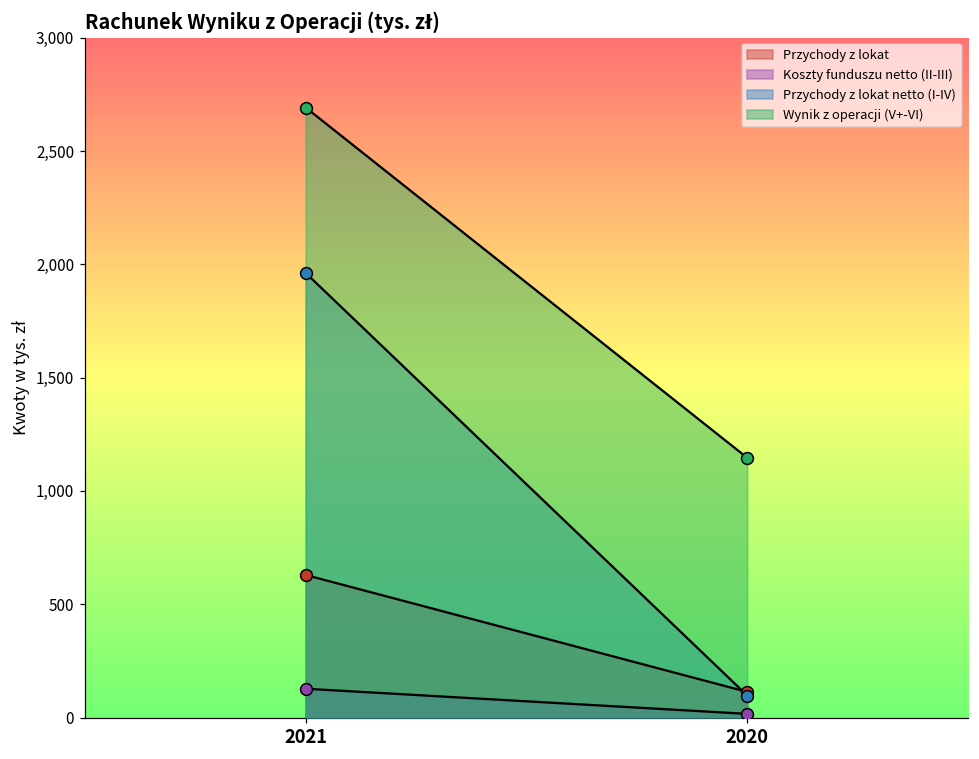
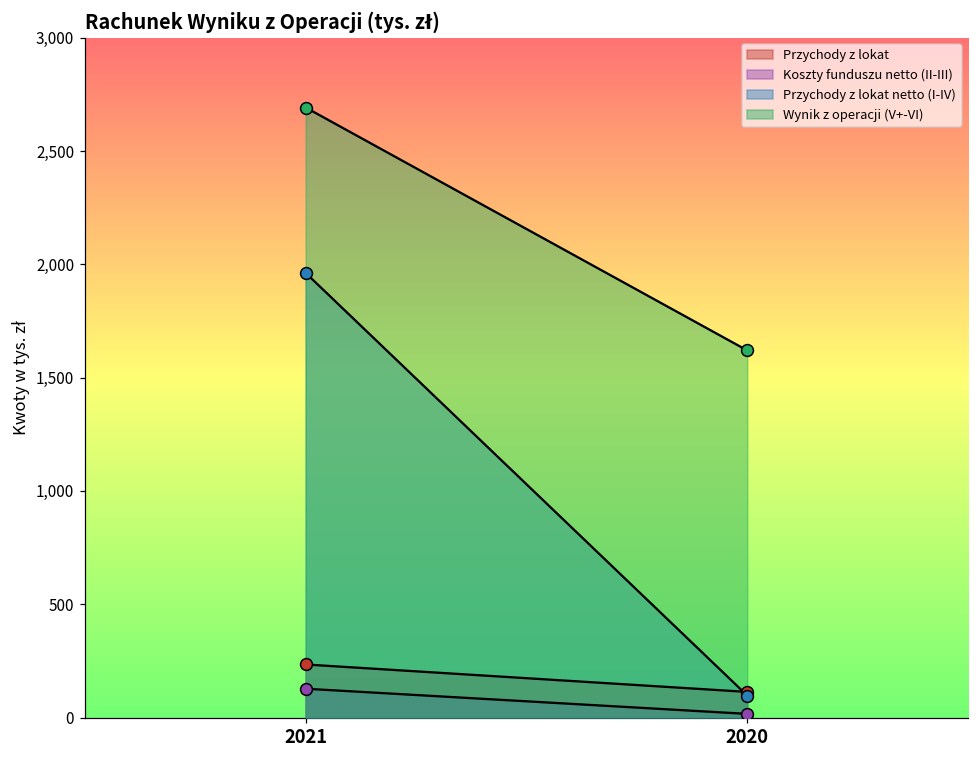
  {
    "Przychody z lokat": {
-     "2021": "630",
+     "2021": "230",
      "2020": "110"
    },
    "Koszty funduszu netto (II-III)": {
      "2021": "130",
      "2020": "20"
    },
    "Przychody z lokat netto (I-IV)": {
      "2021": "1,960",
      "2020": "100"
    },
    "Wynik z operacji (V+-VI)": {
      "2021": "2,690",
-     "2020": "1,150"
+     "2020": "1,620"
    }
  }
